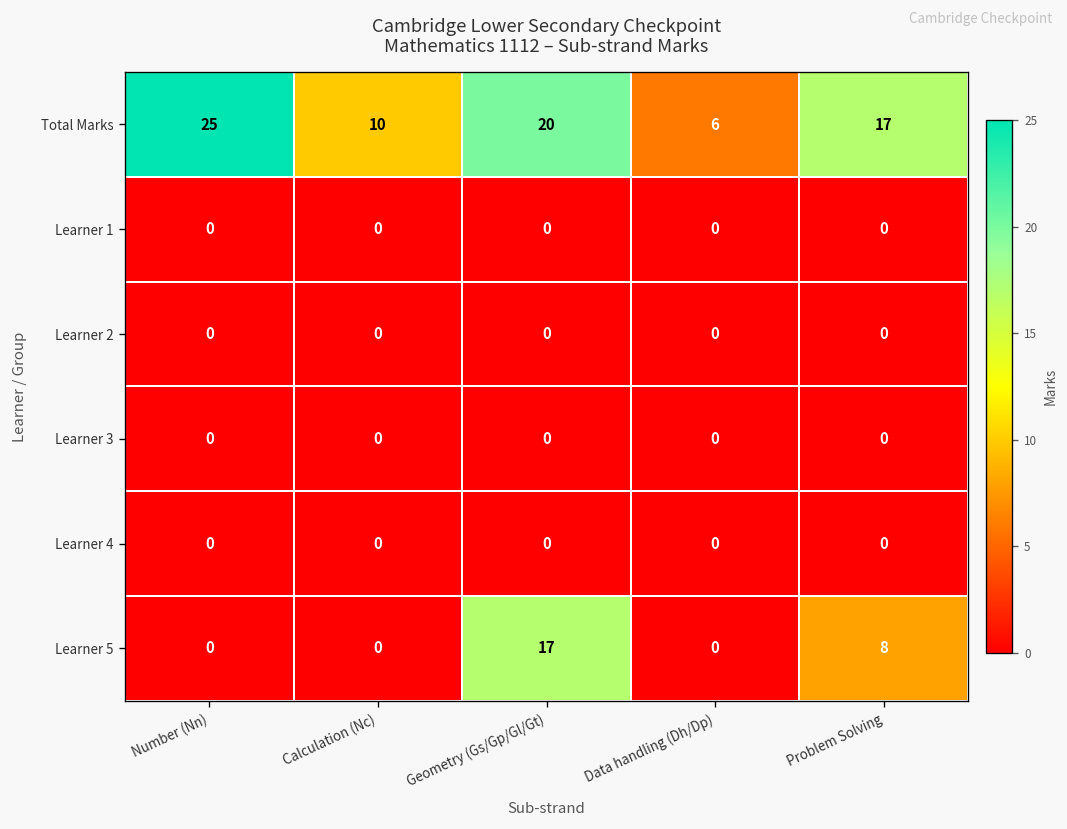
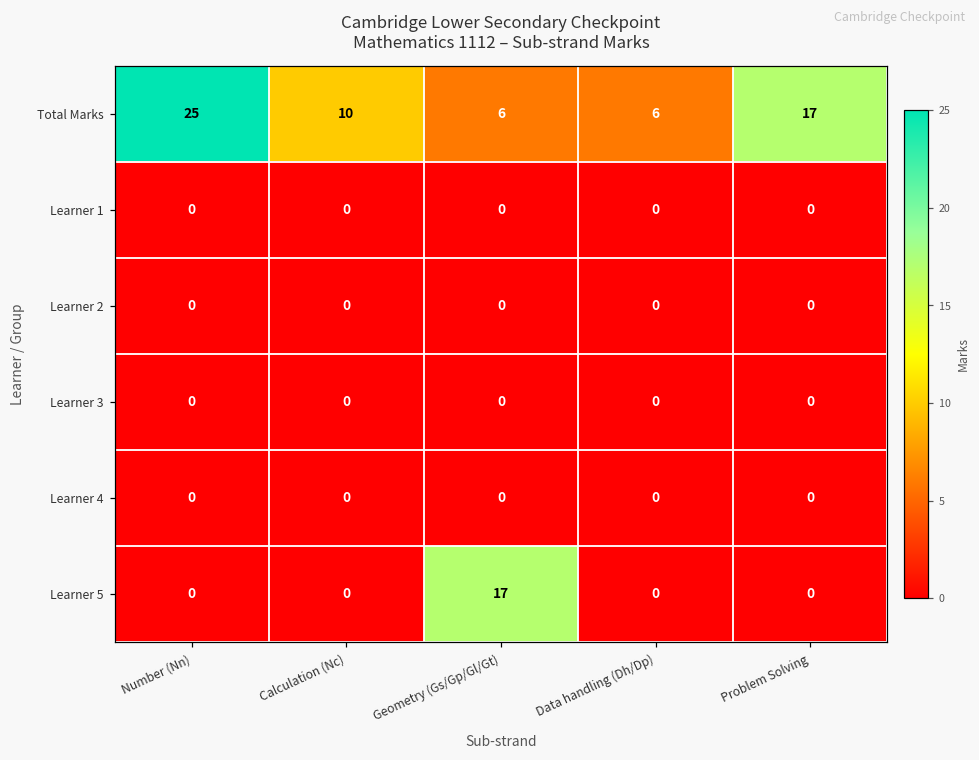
  {
    "Total Marks": {
      "Number (Nn)": 25,
      "Calculation (Nc)": 10,
-     "Geometry (Gs/Gp/Gl/Gt)": 20,
+     "Geometry (Gs/Gp/Gl/Gt)": 6,
      "Data handling (Dh/Dp)": 6,
      "Problem Solving": 17
    },
    "Learner 1": {
      "Number (Nn)": 0,
      "Calculation (Nc)": 0,
      "Geometry (Gs/Gp/Gl/Gt)": 0,
      "Data handling (Dh/Dp)": 0,
      "Problem Solving": 0
    },
    "Learner 2": {
      "Number (Nn)": 0,
      "Calculation (Nc)": 0,
      "Geometry (Gs/Gp/Gl/Gt)": 0,
      "Data handling (Dh/Dp)": 0,
      "Problem Solving": 0
    },
    "Learner 3": {
      "Number (Nn)": 0,
      "Calculation (Nc)": 0,
      "Geometry (Gs/Gp/Gl/Gt)": 0,
      "Data handling (Dh/Dp)": 0,
      "Problem Solving": 0
    },
    "Learner 4": {
      "Number (Nn)": 0,
      "Calculation (Nc)": 0,
      "Geometry (Gs/Gp/Gl/Gt)": 0,
      "Data handling (Dh/Dp)": 0,
      "Problem Solving": 0
    },
    "Learner 5": {
      "Number (Nn)": 0,
      "Calculation (Nc)": 0,
      "Geometry (Gs/Gp/Gl/Gt)": 17,
      "Data handling (Dh/Dp)": 0,
-     "Problem Solving": 8
+     "Problem Solving": 0
    }
  }
